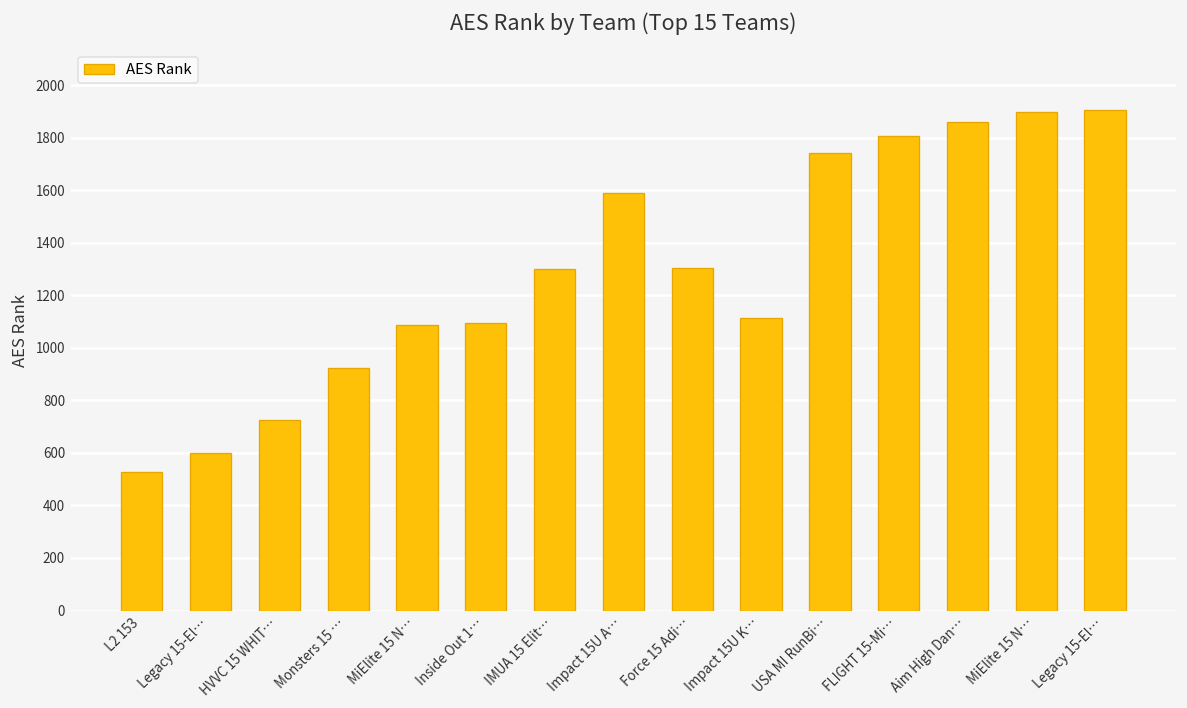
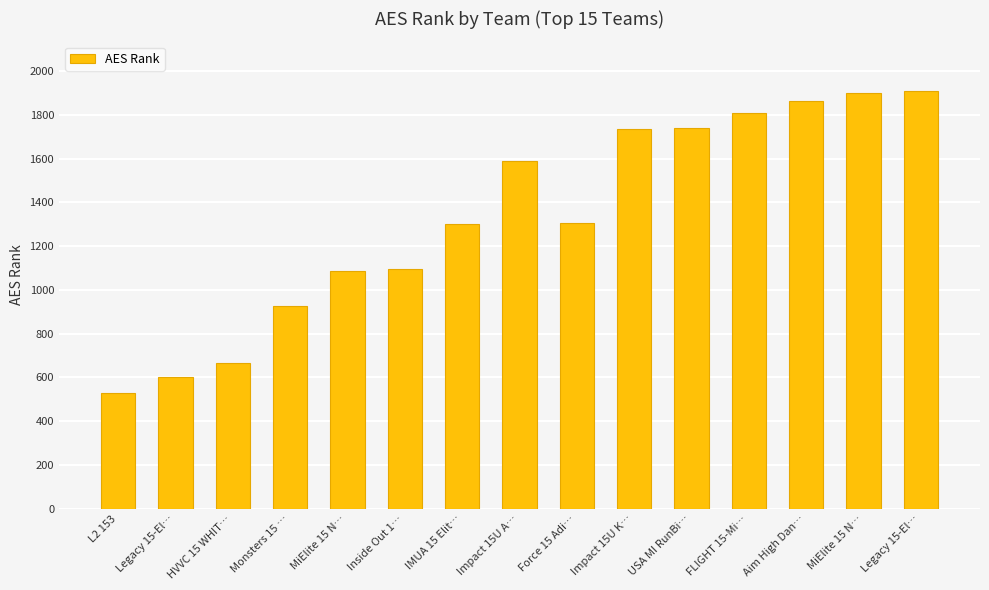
  {
    "L2 153": 530,
-   "HVVC 15 WHIT…": 730,
+   "HVVC 15 WHIT…": 670,
    "Monsters 15 …": 930,
    "Inside Out 1…": 1100,
    "IMUA 15 Elit…": 1300,
    "Impact 15U A…": 1590,
    "Force 15 Adi…": 1300,
-   "Impact 15U K…": 1120,
+   "Impact 15U K…": 1730,
    "USA MI RunBi…": 1740,
    "FLIGHT 15-Mi…": 1810,
    "Aim High Dan…": 1860
  }
